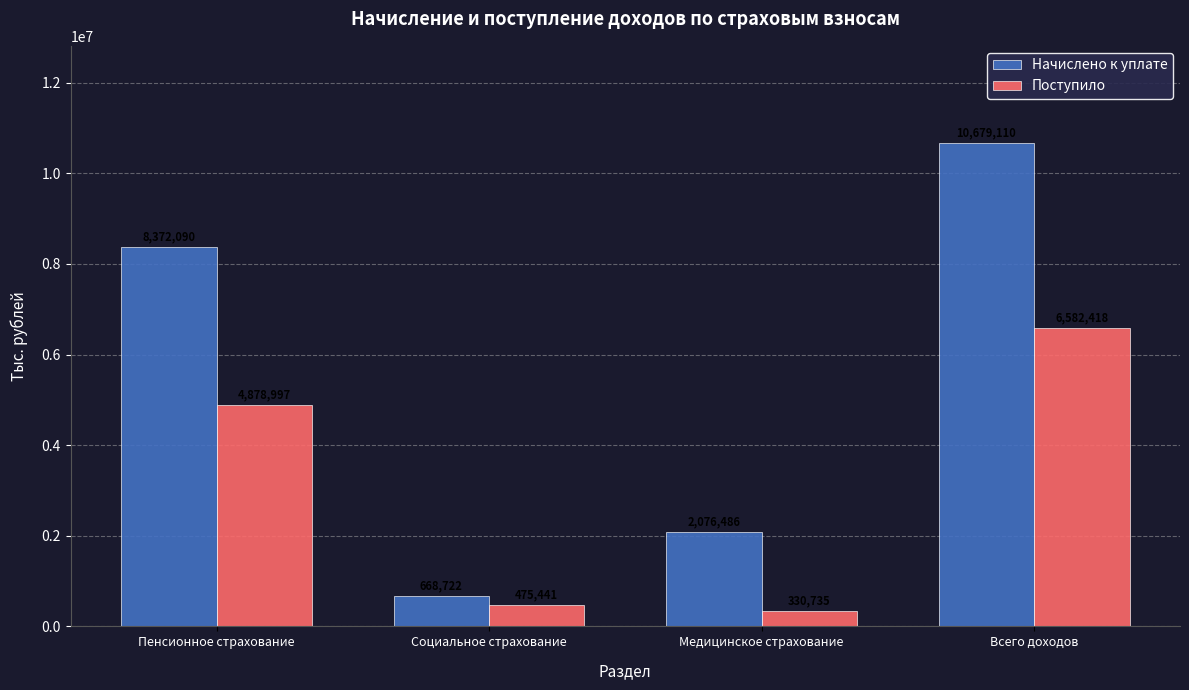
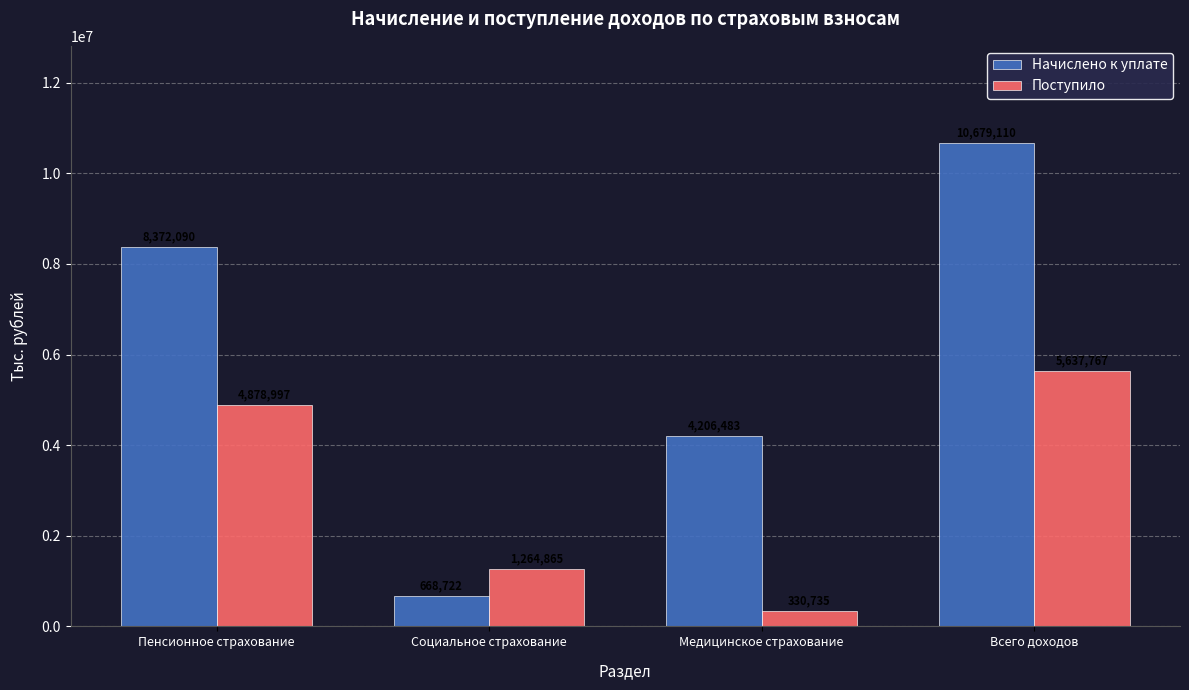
  {
    "Начислено к уплате": {
      "Пенсионное страхование": 8400000,
      "Социальное страхование": 700000,
-     "Медицинское страхование": 2100000,
+     "Медицинское страхование": 4200000,
      "Всего доходов": 10700000
    },
    "Поступило": {
      "Пенсионное страхование": 4900000,
-     "Социальное страхование": 500000,
+     "Социальное страхование": 1300000,
      "Медицинское страхование": 300000,
-     "Всего доходов": 6600000
+     "Всего доходов": 5600000
    }
  }
